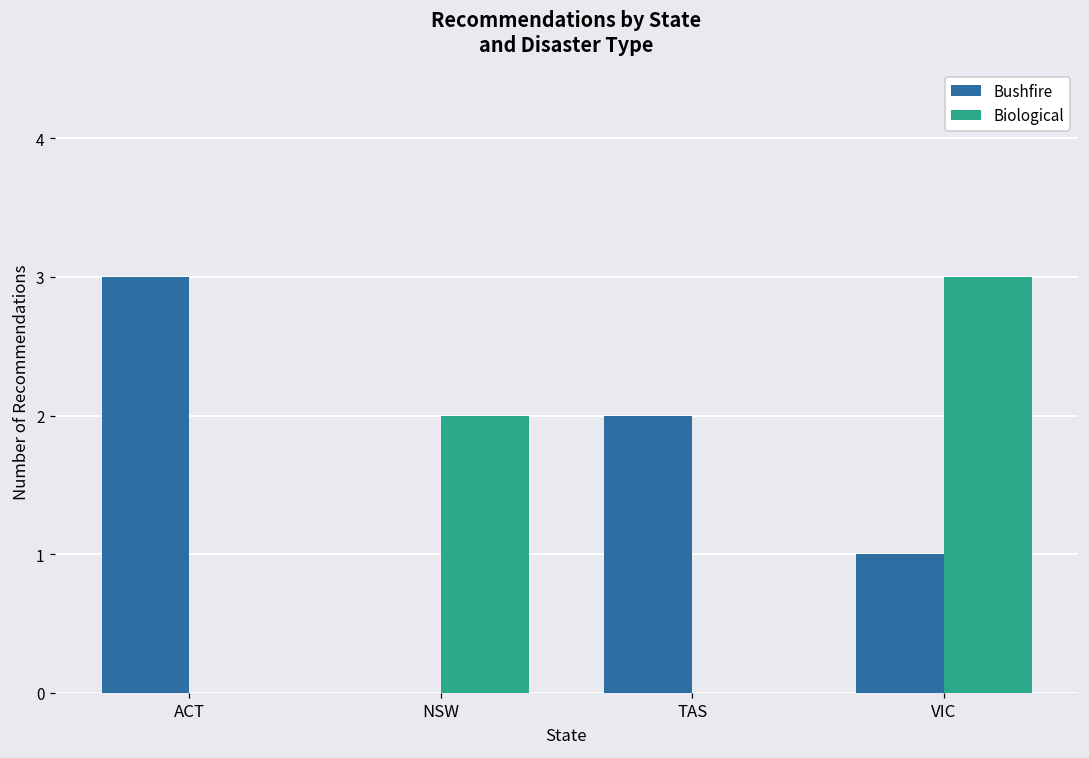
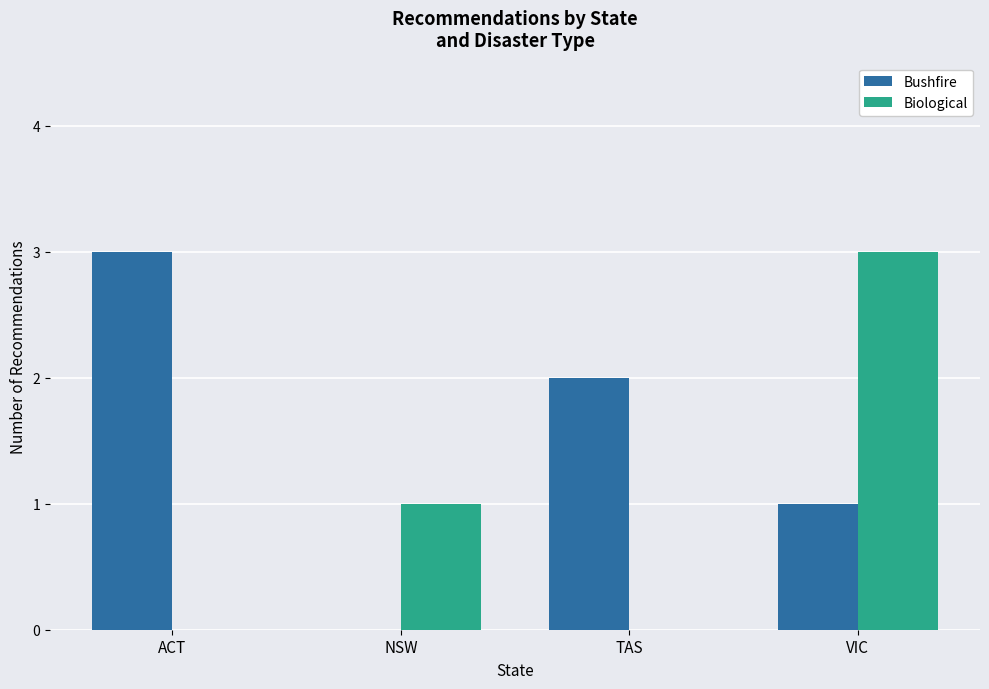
  {
    "Bushfire": {
      "ACT": 3,
      "NSW": 0,
      "TAS": 2,
      "VIC": 1
    },
    "Biological": {
      "ACT": 0,
-     "NSW": 2,
+     "NSW": 1,
      "TAS": 0,
      "VIC": 3
    }
  }
